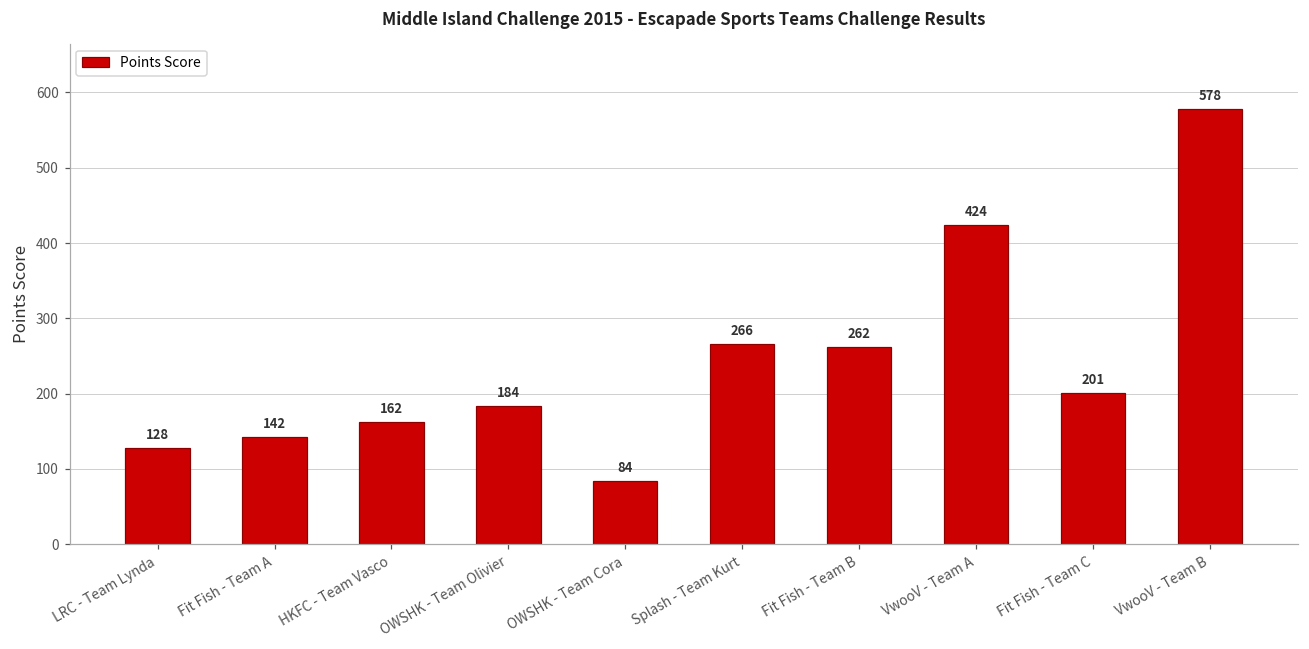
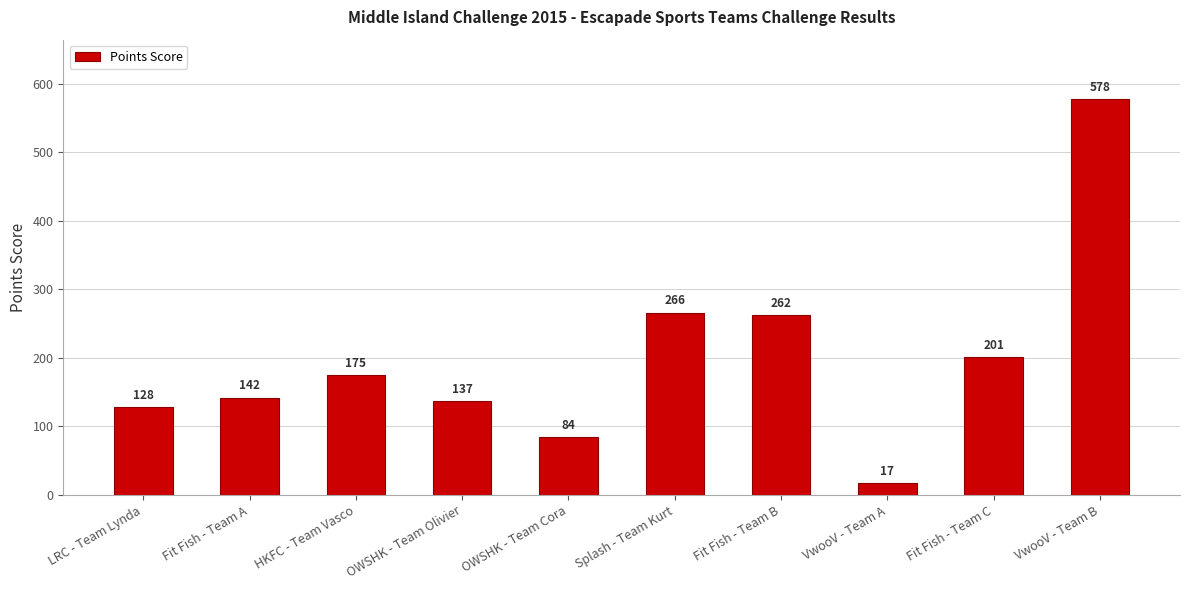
  {
    "LRC - Team Lynda": 128,
    "Fit Fish - Team A": 142,
-   "HKFC - Team Vasco": 162,
-   "OWSHK - Team Olivier": 184,
+   "HKFC - Team Vasco": 175,
+   "OWSHK - Team Olivier": 137,
    "OWSHK - Team Cora": 84,
    "Splash - Team Kurt": 266,
    "Fit Fish - Team B": 262,
-   "VwooV - Team A": 424,
+   "VwooV - Team A": 17,
    "Fit Fish - Team C": 201,
    "VwooV - Team B": 578
  }
